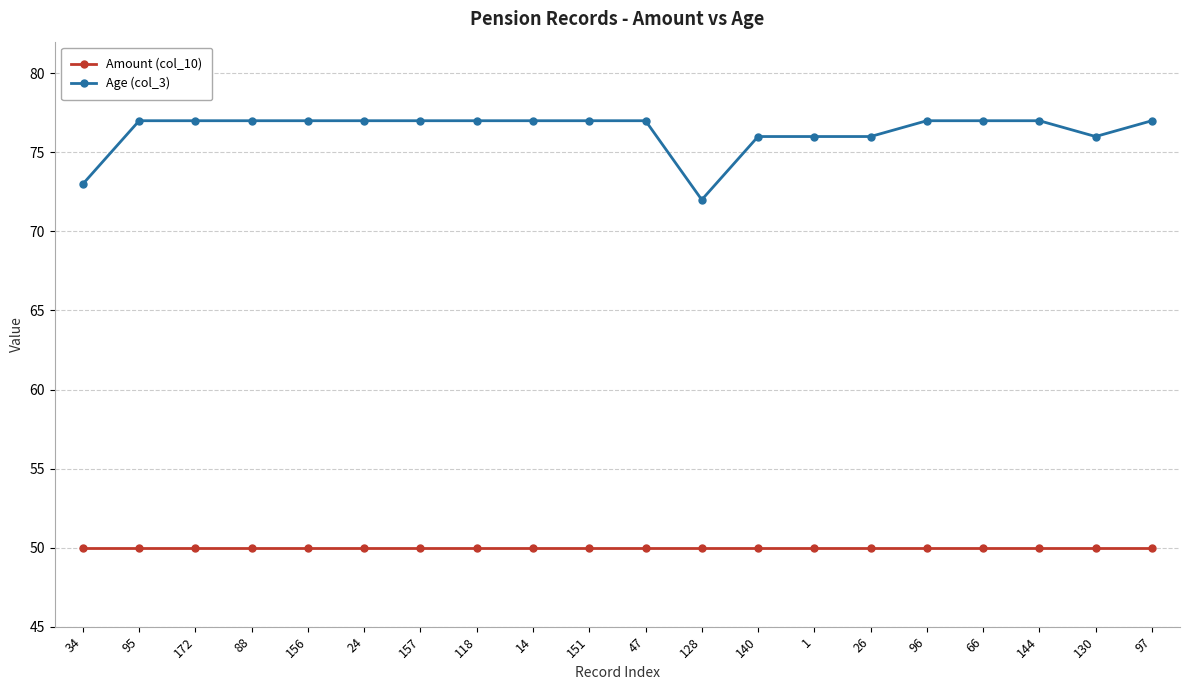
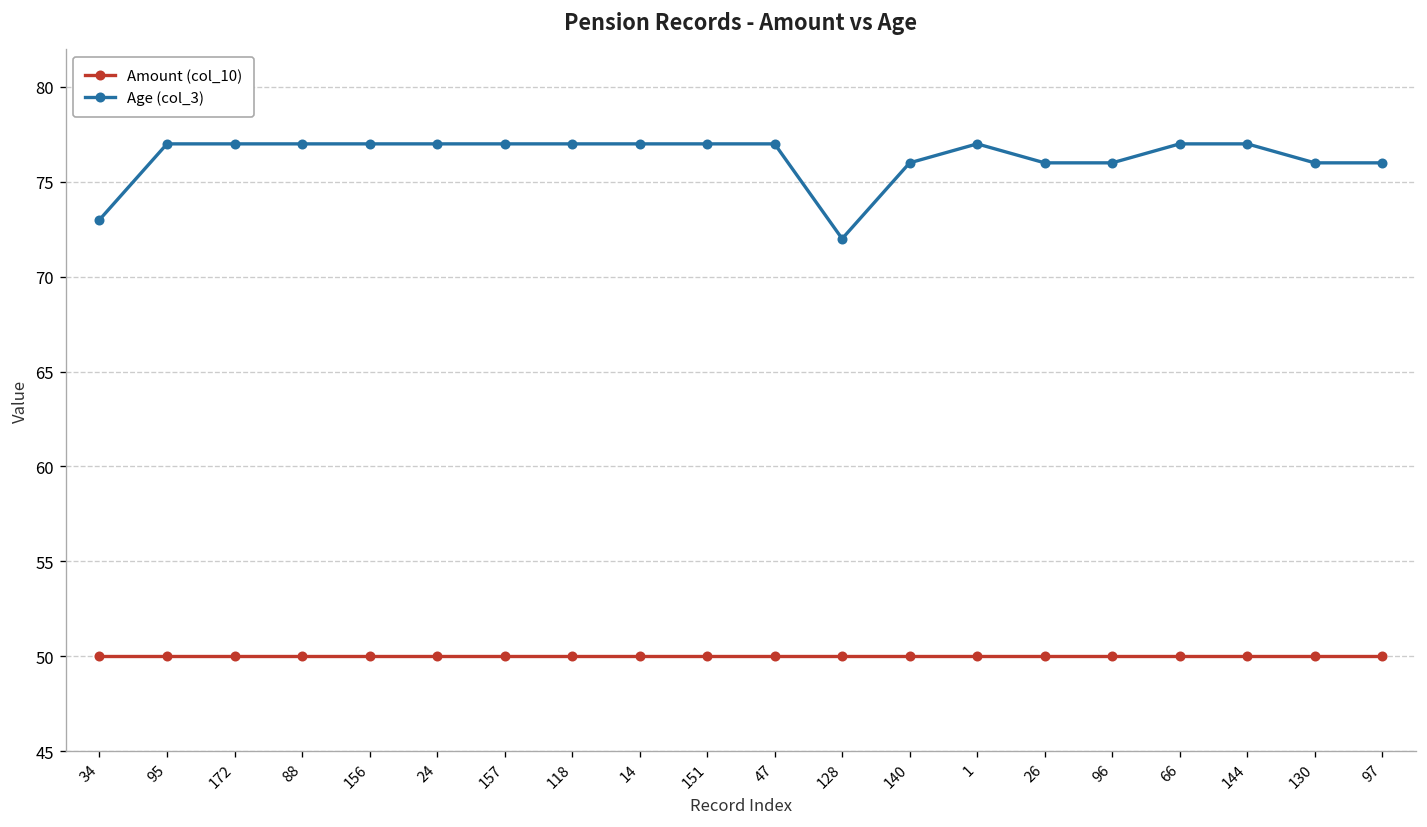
  {
    "Amount (col_10)": {
      "34": 50,
      "95": 50,
      "172": 50,
      "88": 50,
      "156": 50,
      "24": 50,
      "157": 50,
      "118": 50,
      "14": 50,
      "151": 50,
      "47": 50,
      "128": 50,
      "140": 50,
      "1": 50,
      "26": 50,
      "96": 50,
      "66": 50,
      "144": 50,
      "130": 50,
      "97": 50
    },
    "Age (col_3)": {
      "34": 73,
      "95": 77,
      "172": 77,
      "88": 77,
      "156": 77,
      "24": 77,
      "157": 77,
      "118": 77,
      "14": 77,
      "151": 77,
      "47": 77,
      "128": 72,
      "140": 76,
-     "1": 76,
+     "1": 77,
      "26": 76,
-     "96": 77,
+     "96": 76,
      "66": 77,
      "144": 77,
      "130": 76,
-     "97": 77
+     "97": 76
    }
  }
